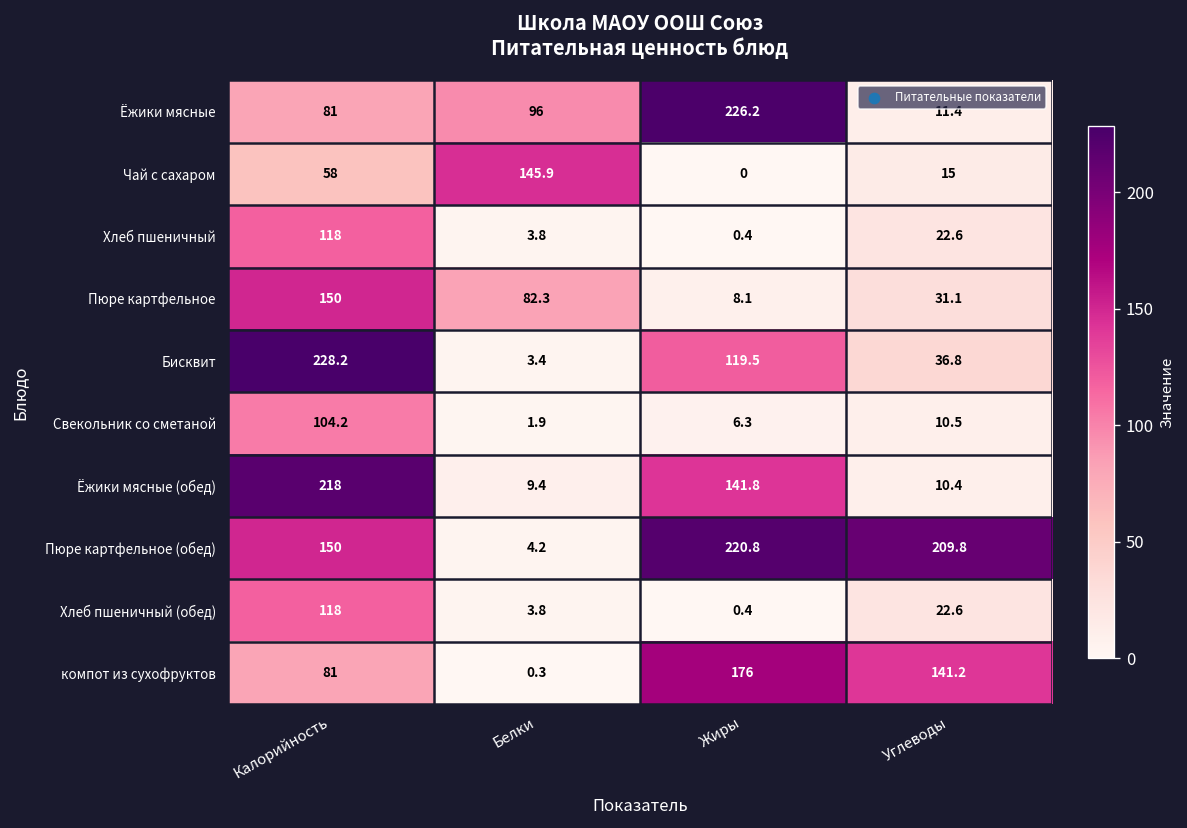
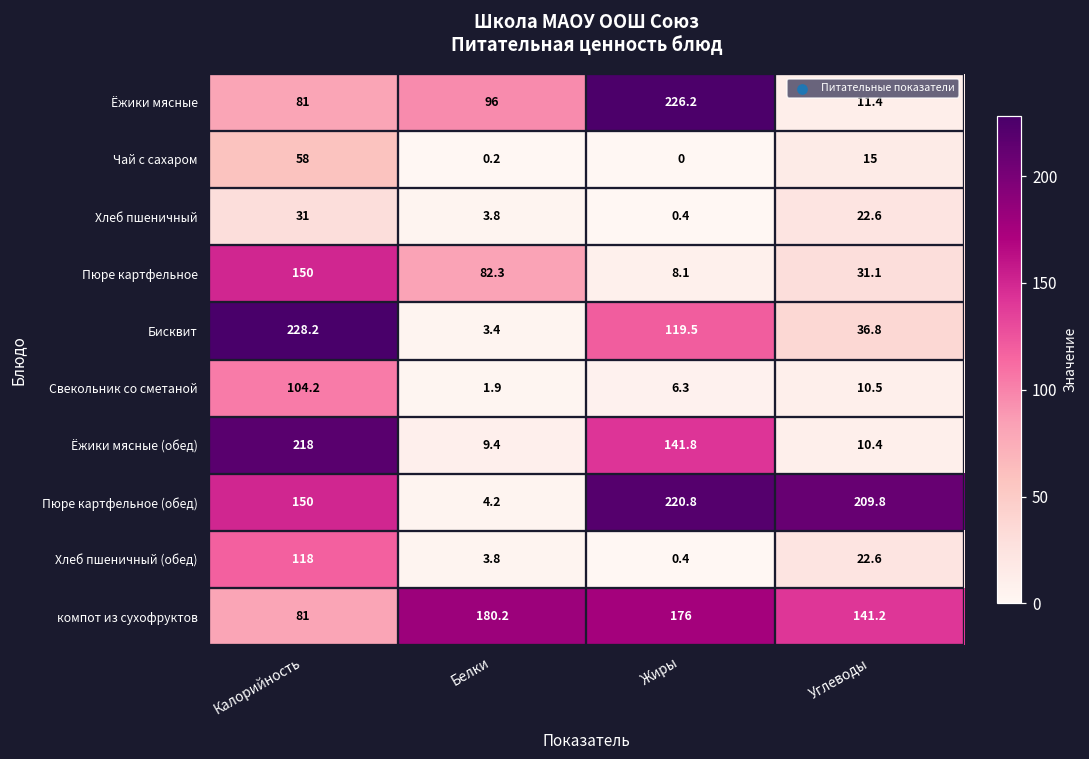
  {
    "Ёжики мясные": {
      "Калорийность": 81,
      "Белки": 96,
      "Жиры": 226.2
    },
    "Чай с сахаром": {
      "Калорийность": 58,
-     "Белки": 145.9,
+     "Белки": 0.2,
      "Жиры": 0,
      "Углеводы": 15
    },
    "Хлеб пшеничный": {
-     "Калорийность": 118,
+     "Калорийность": 31,
      "Белки": 3.8,
      "Жиры": 0.4,
      "Углеводы": 22.6
    },
    "Пюре картфельное": {
      "Калорийность": 150,
      "Белки": 82.3,
      "Жиры": 8.1,
      "Углеводы": 31.1
    },
    "Бисквит": {
      "Калорийность": 228.2,
      "Белки": 3.4,
      "Жиры": 119.5,
      "Углеводы": 36.8
    },
    "Свекольник со сметаной": {
      "Калорийность": 104.2,
      "Белки": 1.9,
      "Жиры": 6.3,
      "Углеводы": 10.5
    },
    "Ёжики мясные (обед)": {
      "Калорийность": 218,
      "Белки": 9.4,
      "Жиры": 141.8,
      "Углеводы": 10.4
    },
    "Пюре картфельное (обед)": {
      "Калорийность": 150,
      "Белки": 4.2,
      "Жиры": 220.8,
      "Углеводы": 209.8
    },
    "Хлеб пшеничный (обед)": {
      "Калорийность": 118,
      "Белки": 3.8,
      "Жиры": 0.4,
      "Углеводы": 22.6
    },
    "компот из сухофруктов": {
      "Калорийность": 81,
-     "Белки": 0.3,
+     "Белки": 180.2,
      "Жиры": 176,
      "Углеводы": 141.2
    }
  }
